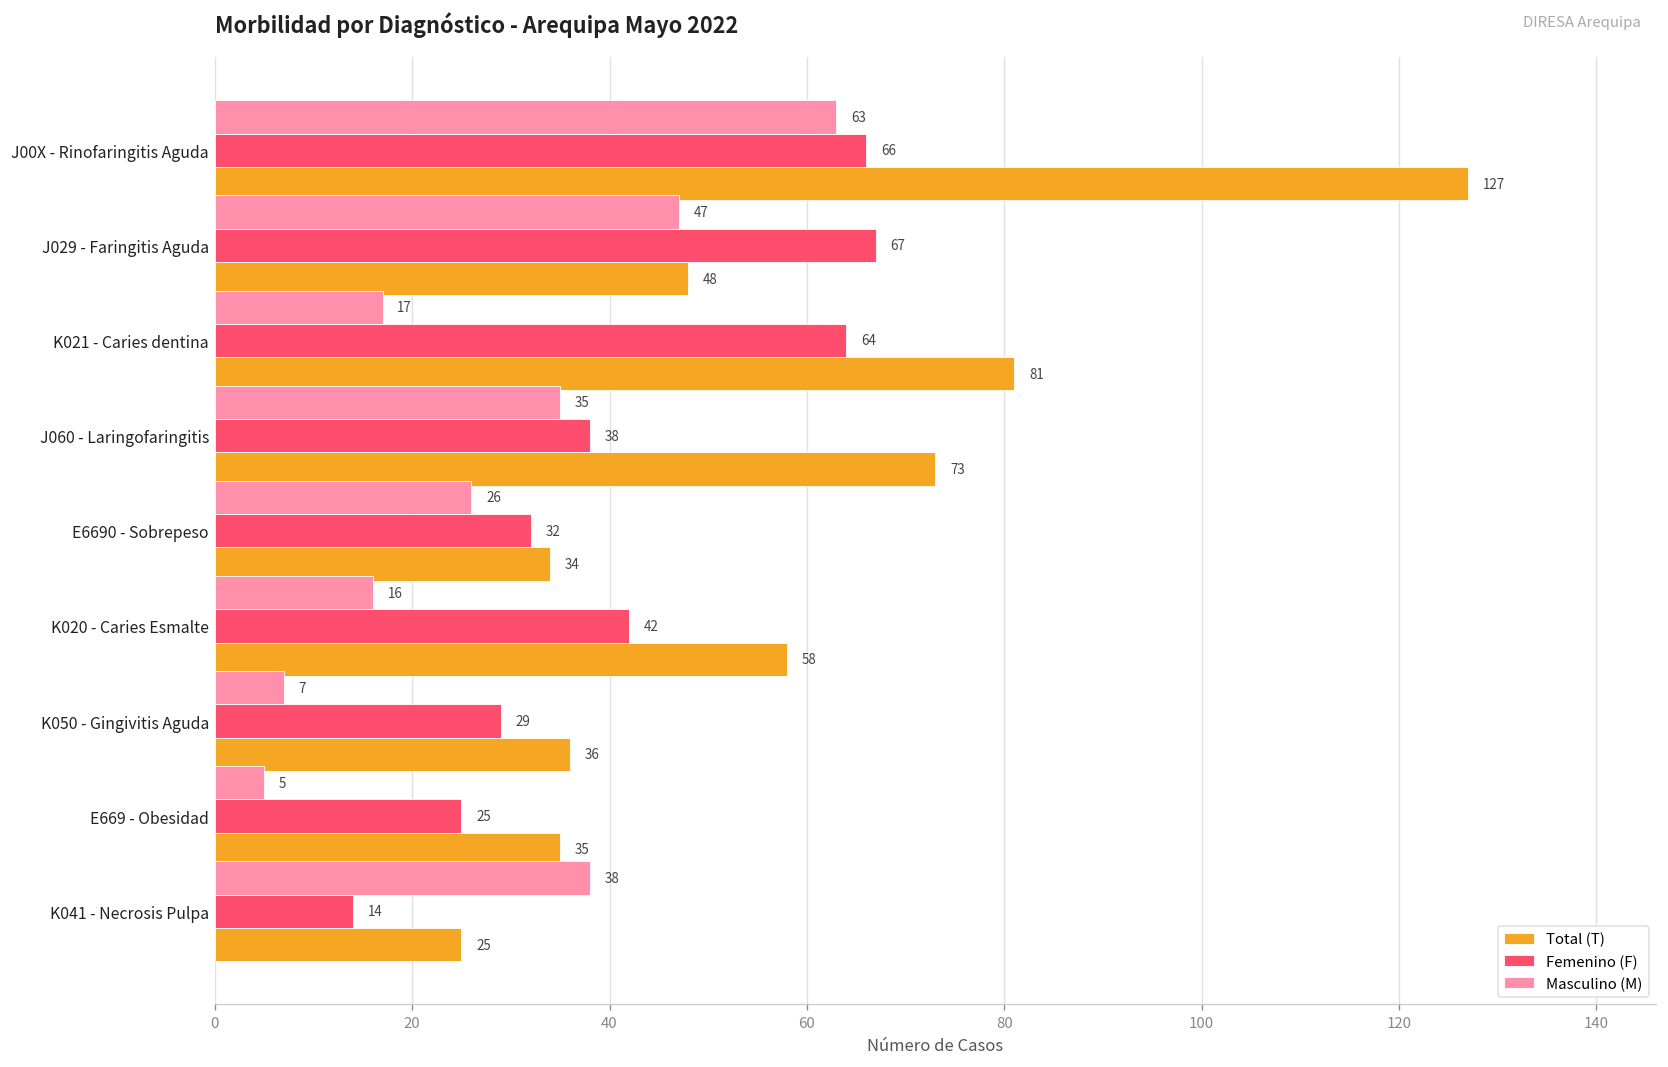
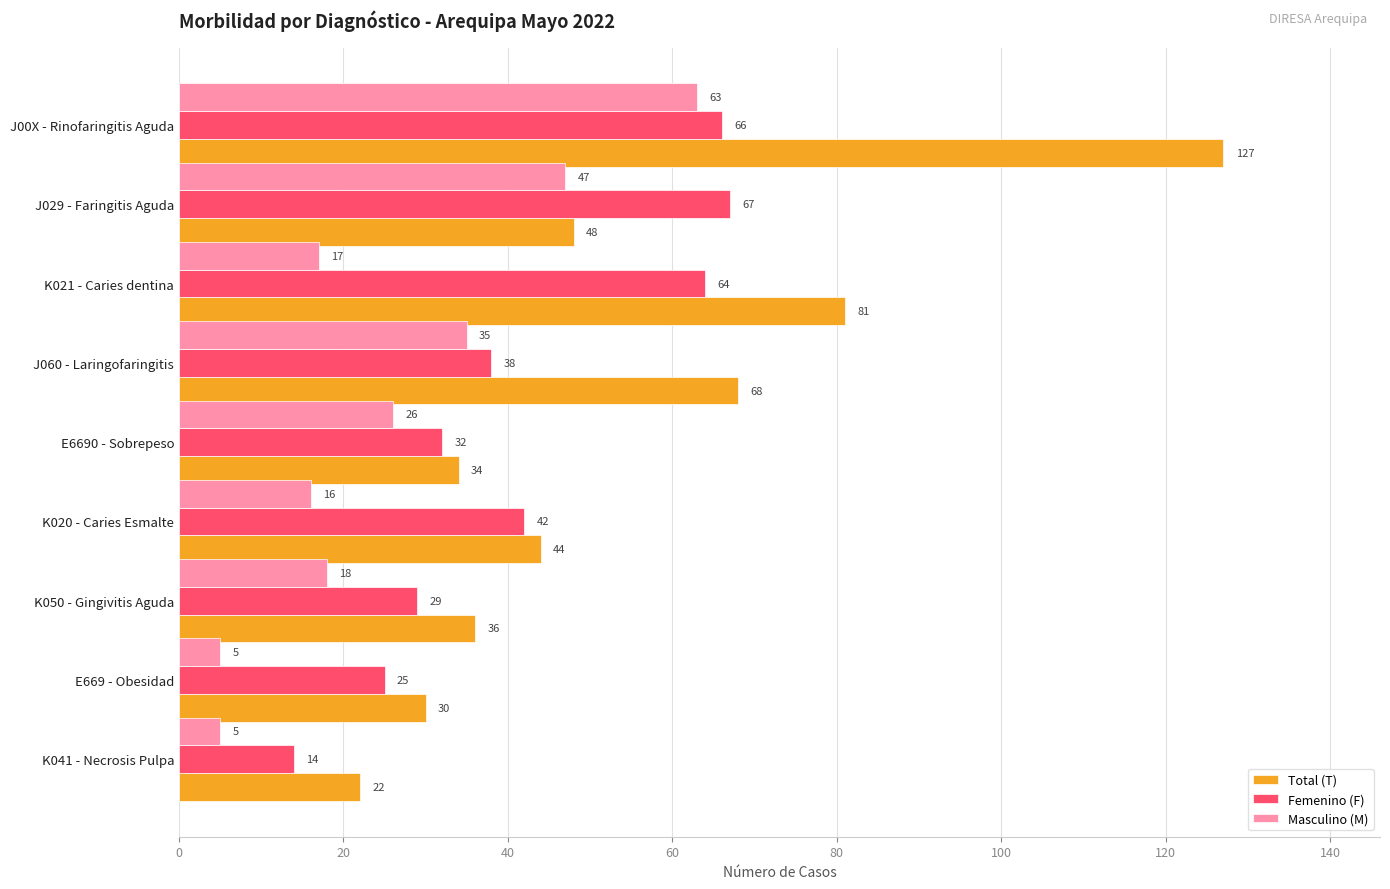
  {
    "Total (T)": {
      "J00X - Rinofaringitis Aguda": 127,
      "J029 - Faringitis Aguda": 48,
      "K021 - Caries dentina": 81,
-     "J060 - Laringofaringitis": 73,
+     "J060 - Laringofaringitis": 68,
      "E6690 - Sobrepeso": 34,
-     "K020 - Caries Esmalte": 58,
+     "K020 - Caries Esmalte": 44,
      "K050 - Gingivitis Aguda": 36,
-     "E669 - Obesidad": 35,
-     "K041 - Necrosis Pulpa": 25
+     "E669 - Obesidad": 30,
+     "K041 - Necrosis Pulpa": 22
    },
    "Femenino (F)": {
      "J00X - Rinofaringitis Aguda": 66,
      "J029 - Faringitis Aguda": 67,
      "K021 - Caries dentina": 64,
      "J060 - Laringofaringitis": 38,
      "E6690 - Sobrepeso": 32,
      "K020 - Caries Esmalte": 42,
      "K050 - Gingivitis Aguda": 29,
      "E669 - Obesidad": 25,
      "K041 - Necrosis Pulpa": 14
    },
    "Masculino (M)": {
      "J00X - Rinofaringitis Aguda": 63,
      "J029 - Faringitis Aguda": 47,
      "K021 - Caries dentina": 17,
      "J060 - Laringofaringitis": 35,
      "E6690 - Sobrepeso": 26,
      "K020 - Caries Esmalte": 16,
-     "K050 - Gingivitis Aguda": 7,
+     "K050 - Gingivitis Aguda": 18,
      "E669 - Obesidad": 5,
-     "K041 - Necrosis Pulpa": 38
+     "K041 - Necrosis Pulpa": 5
    }
  }
